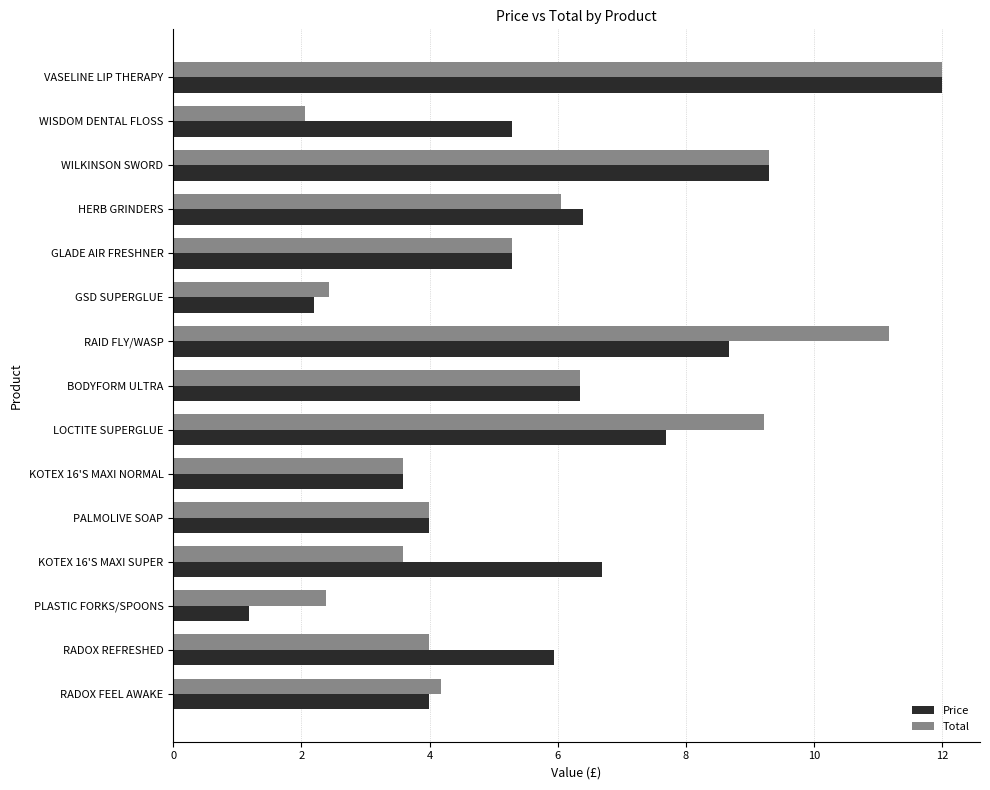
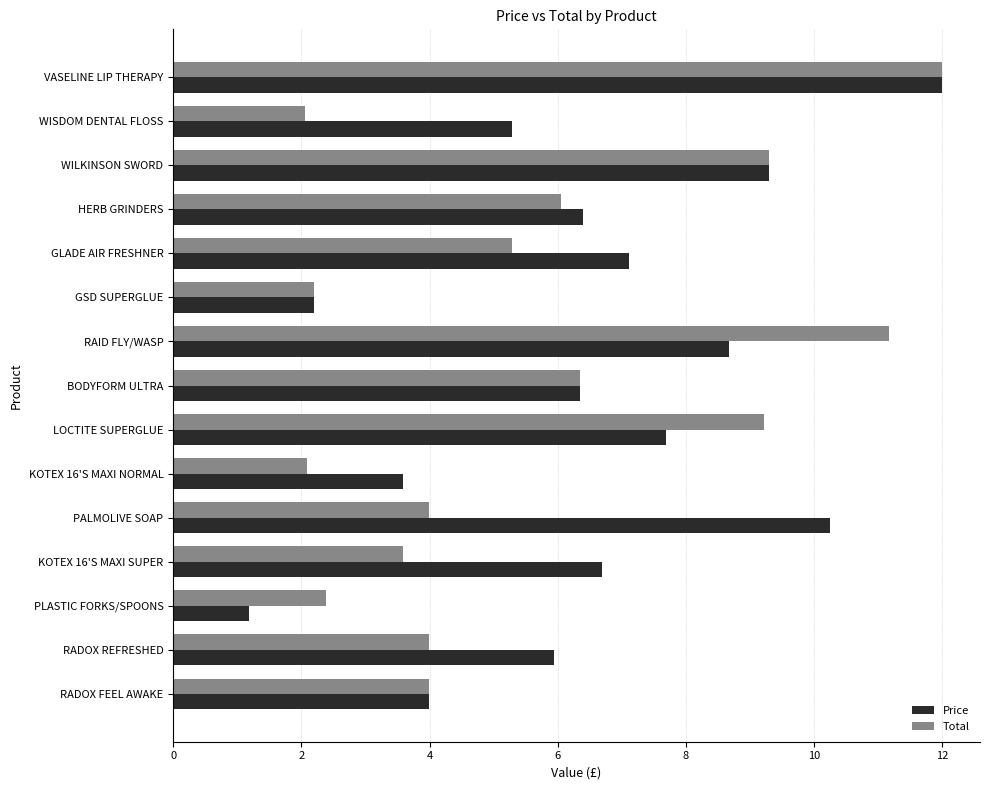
  {
    "Price": {
      "VASELINE LIP THERAPY": 12.0,
      "WISDOM DENTAL FLOSS": 5.3,
      "WILKINSON SWORD": 9.3,
      "HERB GRINDERS": 6.4,
-     "GLADE AIR FRESHNER": 5.3,
+     "GLADE AIR FRESHNER": 7.1,
      "GSD SUPERGLUE": 2.2,
      "RAID FLY/WASP": 8.7,
      "BODYFORM ULTRA": 6.4,
      "LOCTITE SUPERGLUE": 7.7,
      "KOTEX 16'S MAXI NORMAL": 3.6,
-     "PALMOLIVE SOAP": 4.0,
+     "PALMOLIVE SOAP": 10.3,
      "KOTEX 16'S MAXI SUPER": 6.7,
      "PLASTIC FORKS/SPOONS": 1.2,
      "RADOX REFRESHED": 6.0,
      "RADOX FEEL AWAKE": 4.0
    },
    "Total": {
      "VASELINE LIP THERAPY": 12.0,
      "WISDOM DENTAL FLOSS": 2.1,
      "WILKINSON SWORD": 9.3,
      "HERB GRINDERS": 6.1,
      "GLADE AIR FRESHNER": 5.3,
-     "GSD SUPERGLUE": 2.4,
+     "GSD SUPERGLUE": 2.2,
      "RAID FLY/WASP": 11.2,
      "BODYFORM ULTRA": 6.4,
      "LOCTITE SUPERGLUE": 9.2,
-     "KOTEX 16'S MAXI NORMAL": 3.6,
+     "KOTEX 16'S MAXI NORMAL": 2.1,
      "PALMOLIVE SOAP": 4.0,
      "KOTEX 16'S MAXI SUPER": 3.6,
      "PLASTIC FORKS/SPOONS": 2.4,
      "RADOX REFRESHED": 4.0,
-     "RADOX FEEL AWAKE": 4.2
+     "RADOX FEEL AWAKE": 4.0
    }
  }
